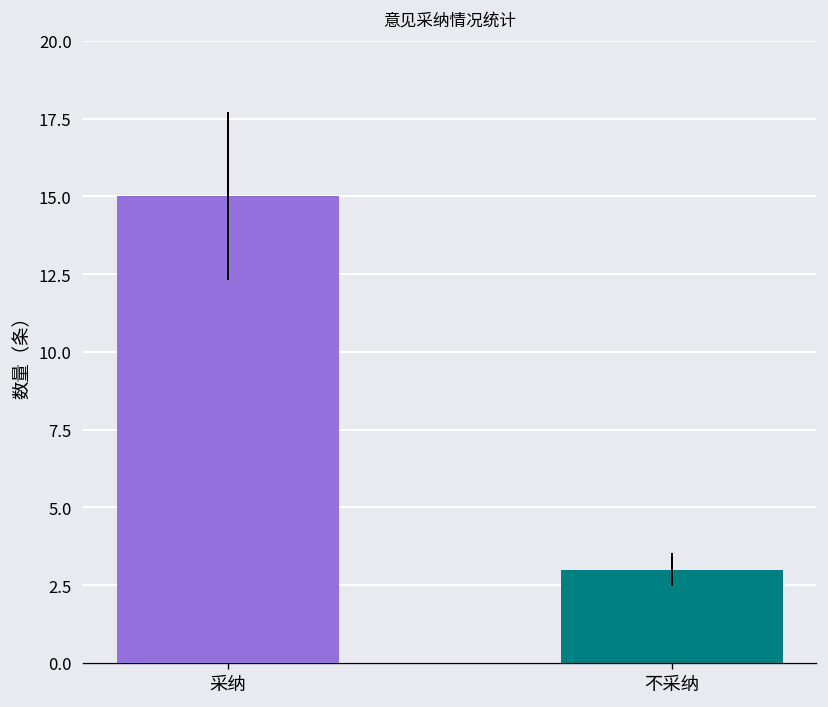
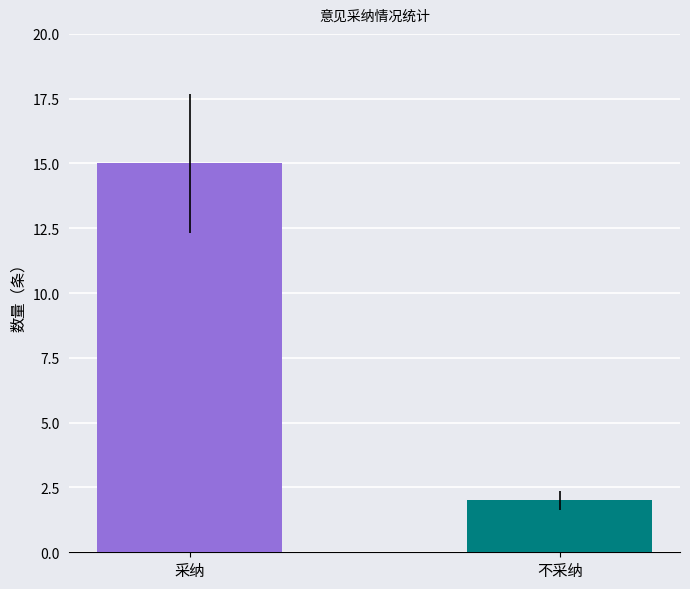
  {
    "采纳": 15,
-   "不采纳": 3
+   "不采纳": 2
  }
